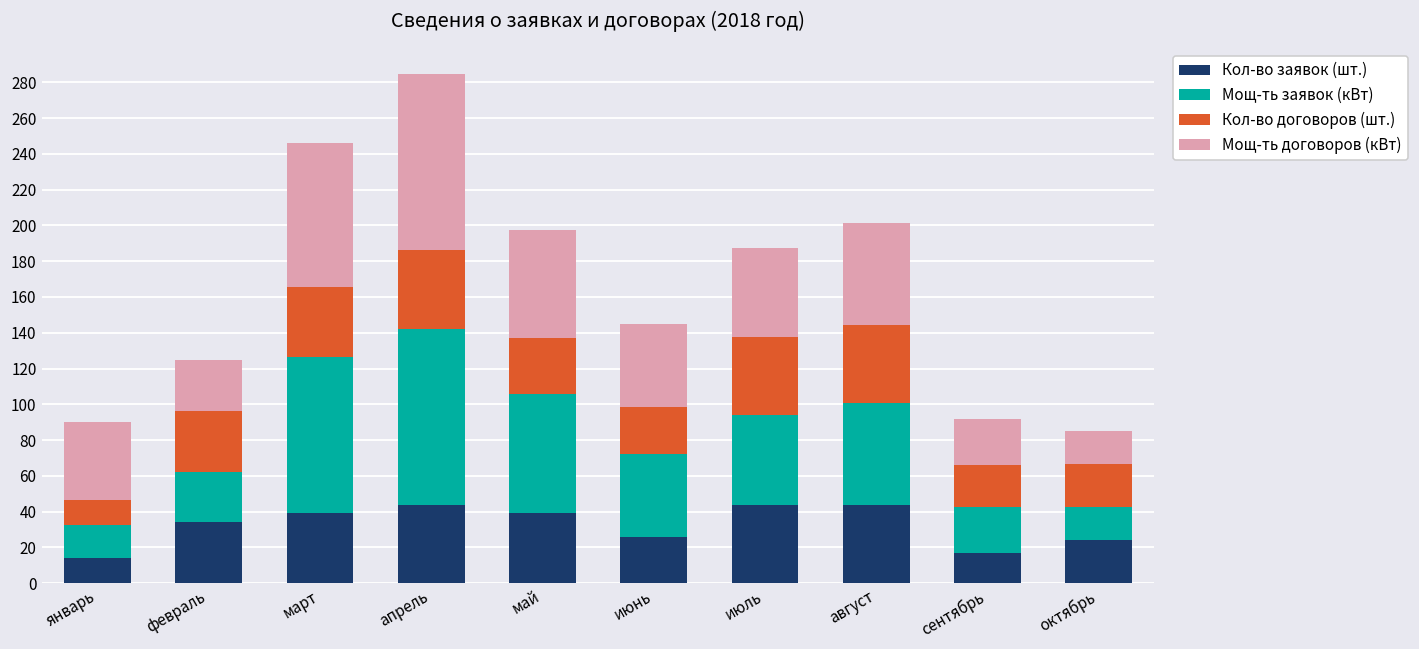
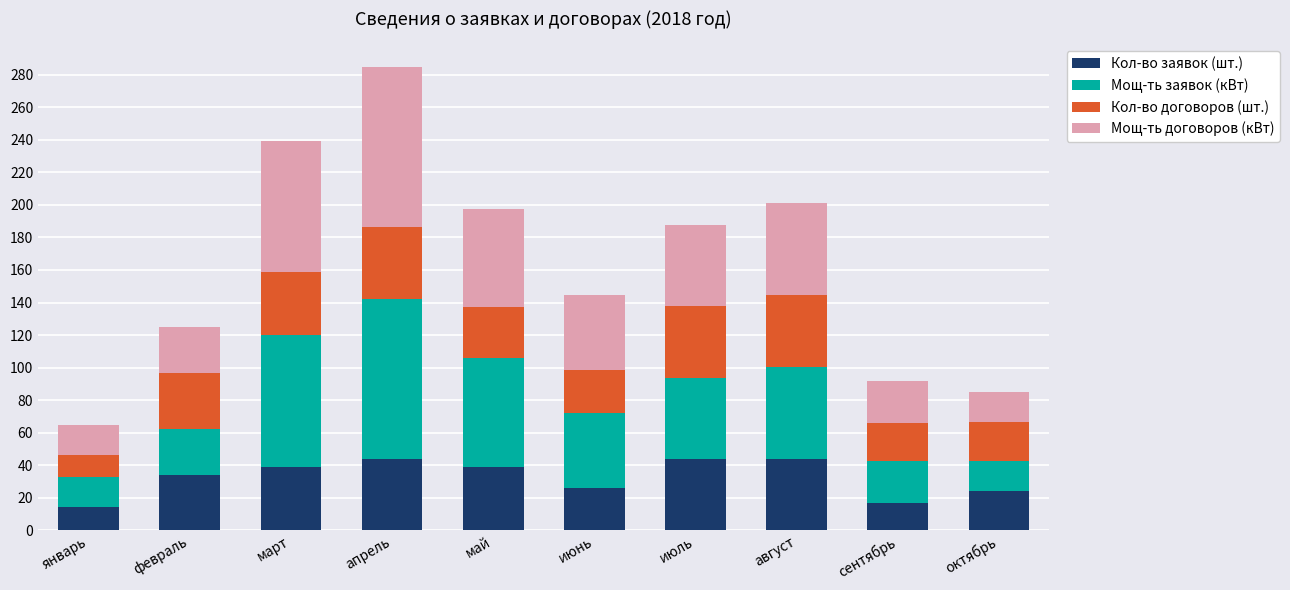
  {
    "Кол-во заявок (шт.)": {
      "январь": 14,
      "февраль": 34,
      "март": 39,
      "апрель": 44,
      "май": 39,
      "июнь": 26,
      "июль": 44,
      "август": 44,
      "сентябрь": 17,
      "октябрь": 24
    },
    "Мощ-ть заявок (кВт)": {
      "январь": 19,
      "февраль": 28,
-     "март": 87,
+     "март": 81,
      "апрель": 98,
      "май": 67,
      "июнь": 46,
      "июль": 50,
      "август": 57,
      "сентябрь": 26,
      "октябрь": 18
    },
    "Кол-во договоров (шт.)": {
      "январь": 14,
      "февраль": 34,
      "март": 39,
      "апрель": 44,
      "май": 31,
      "июнь": 26,
      "июль": 44,
      "август": 44,
      "сентябрь": 23,
      "октябрь": 24
    },
    "Мощ-ть договоров (кВт)": {
-     "январь": 44,
+     "январь": 19,
      "февраль": 28,
      "март": 81,
      "апрель": 98,
      "май": 61,
      "июнь": 46,
      "июль": 50,
      "август": 57,
      "сентябрь": 26,
      "октябрь": 18
    }
  }
